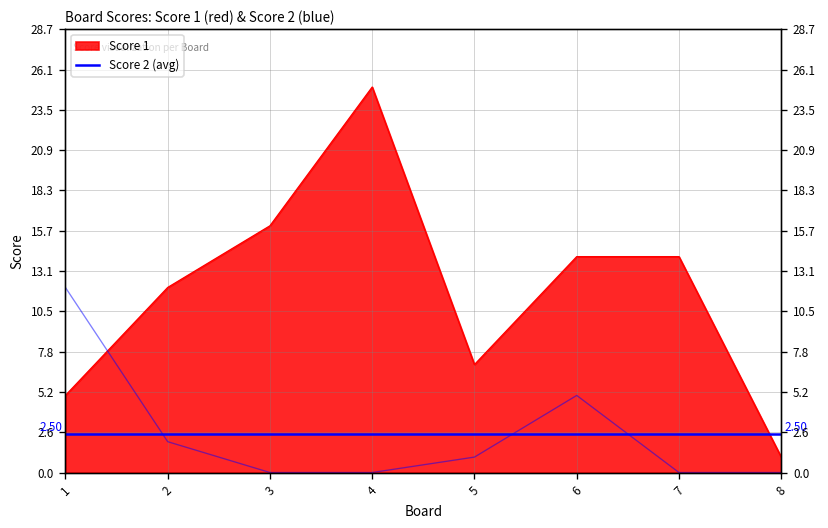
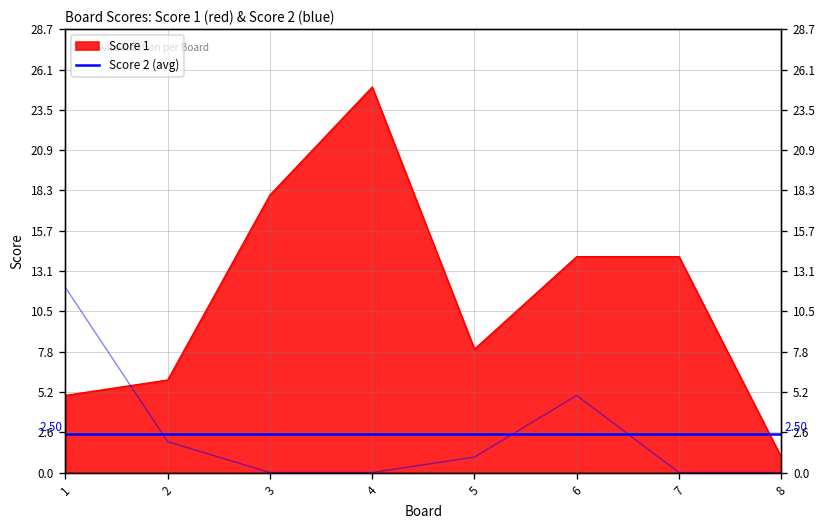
  {
    "Score 1": {
-     "2": 12,
-     "3": 16,
+     "2": 6,
+     "3": 18,
      "4": 25,
-     "5": 7,
+     "5": 8,
      "6": 14,
      "7": 14
    }
  }
